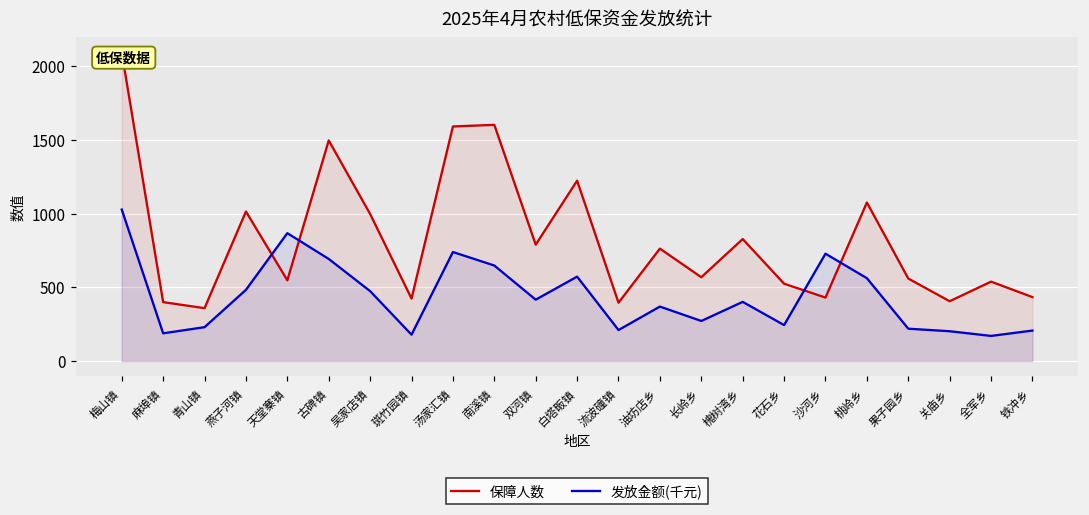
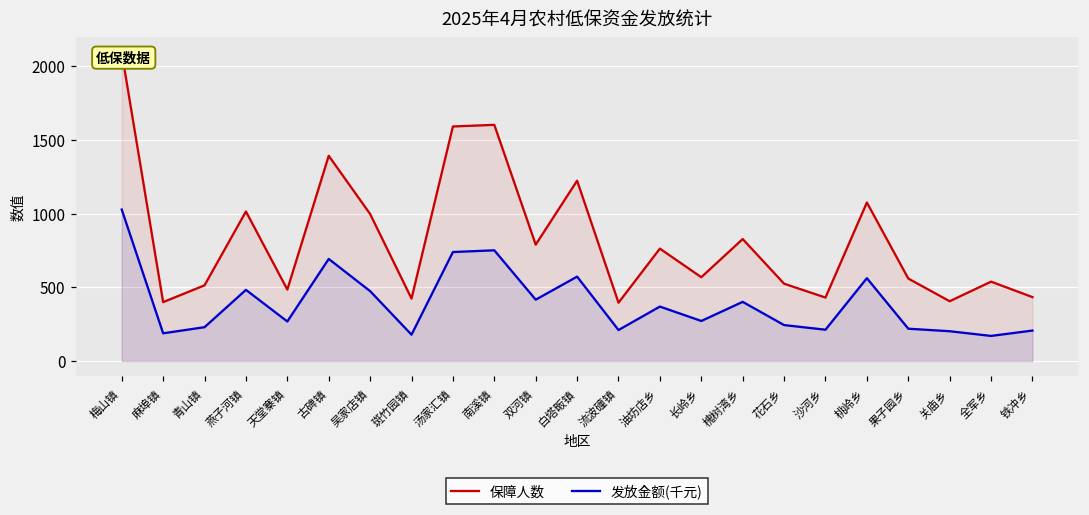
  {
    "保障人数": {
      "麻埠镇": 400,
-     "青山镇": 360,
+     "青山镇": 510,
      "燕子河镇": 1020,
-     "天堂寨镇": 550,
-     "古碑镇": 1500,
+     "天堂寨镇": 490,
+     "古碑镇": 1390,
      "吴家店镇": 1000,
      "斑竹园镇": 420,
      "汤家汇镇": 1590,
      "南溪镇": 1600,
      "双河镇": 790,
      "白塔畈镇": 1220,
      "流波䃥镇": 400,
      "油坊店乡": 760,
      "长岭乡": 570,
      "槐树湾乡": 830,
      "花石乡": 530,
      "沙河乡": 430,
      "桃岭乡": 1080,
      "果子园乡": 560,
      "关庙乡": 410,
      "全军乡": 540,
      "铁冲乡": 430
    },
    "发放金额(千元)": {
      "梅山镇": 1030,
      "麻埠镇": 190,
      "青山镇": 230,
      "燕子河镇": 480,
-     "天堂寨镇": 870,
+     "天堂寨镇": 270,
      "古碑镇": 690,
      "吴家店镇": 470,
      "斑竹园镇": 180,
      "汤家汇镇": 740,
-     "南溪镇": 650,
+     "南溪镇": 750,
      "双河镇": 420,
      "白塔畈镇": 570,
      "流波䃥镇": 210,
      "油坊店乡": 370,
      "长岭乡": 270,
      "槐树湾乡": 400,
      "花石乡": 240,
-     "沙河乡": 730,
+     "沙河乡": 210,
      "桃岭乡": 560,
      "果子园乡": 220,
      "关庙乡": 200,
      "全军乡": 170,
      "铁冲乡": 210
    }
  }
